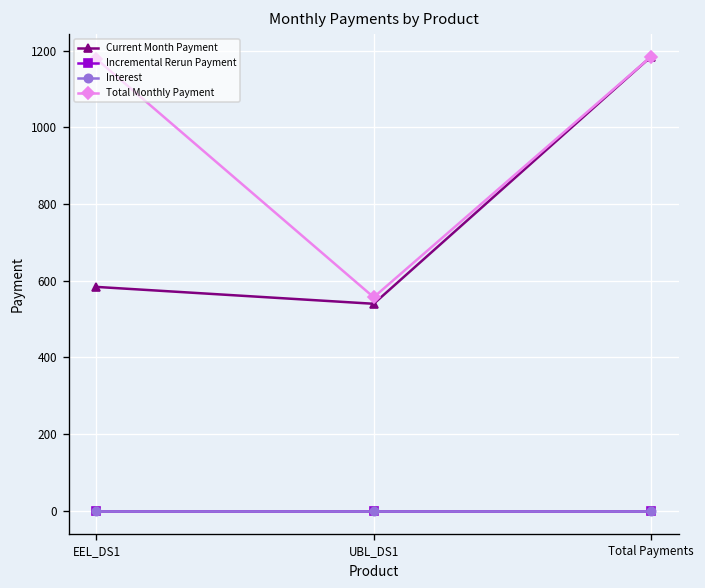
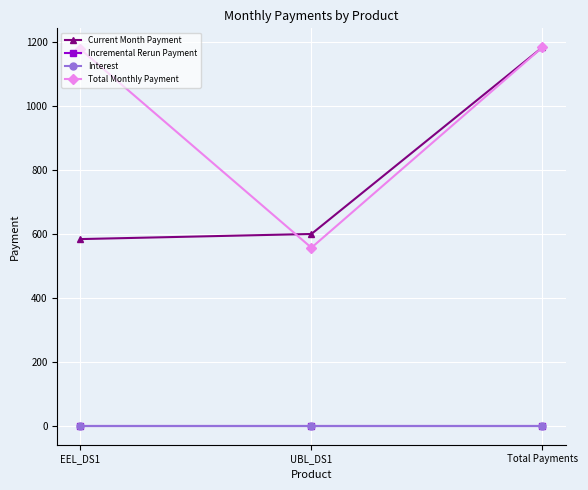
  {
    "Current Month Payment": {
      "EEL_DS1": 580,
-     "UBL_DS1": 540
+     "UBL_DS1": 600
    },
    "Interest": {
      "EEL_DS1": 0,
      "UBL_DS1": 0,
      "Total Payments": 0
    },
    "Total Monthly Payment": {
      "UBL_DS1": 560
    }
  }
